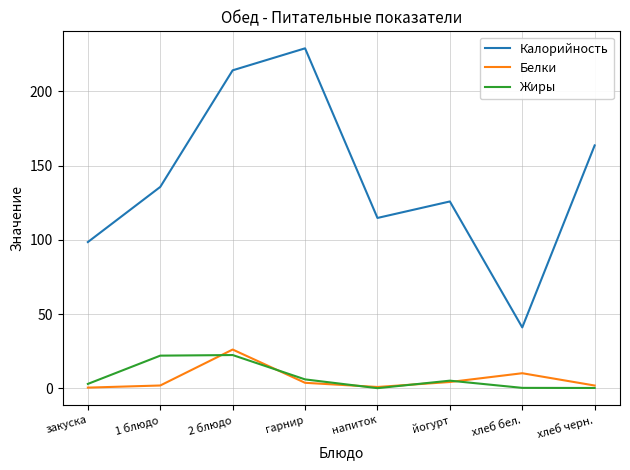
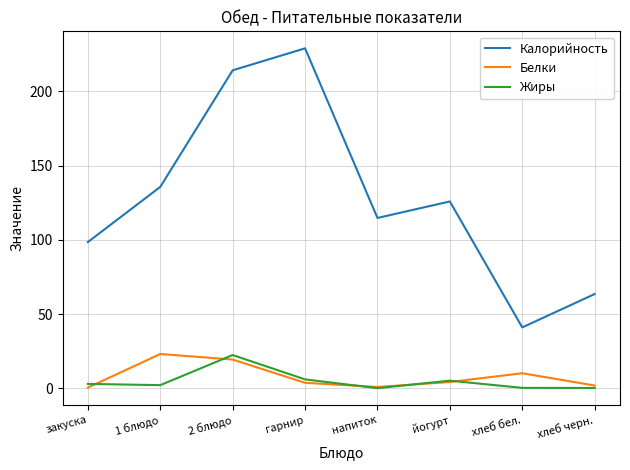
  {
    "Калорийность": {
      "закуска": 99,
      "1 блюдо": 136,
      "2 блюдо": 214,
      "гарнир": 229,
      "напиток": 115,
      "йогурт": 126,
      "хлеб бел.": 41,
-     "хлеб черн.": 164
+     "хлеб черн.": 64
    },
    "Белки": {
      "закуска": 1,
-     "1 блюдо": 2,
-     "2 блюдо": 26,
+     "1 блюдо": 23,
+     "2 блюдо": 19,
      "гарнир": 4,
      "хлеб бел.": 10
    },
    "Жиры": {
      "закуска": 3,
-     "1 блюдо": 22,
+     "1 блюдо": 2,
      "2 блюдо": 23,
      "гарнир": 6,
      "хлеб бел.": 0
    }
  }
